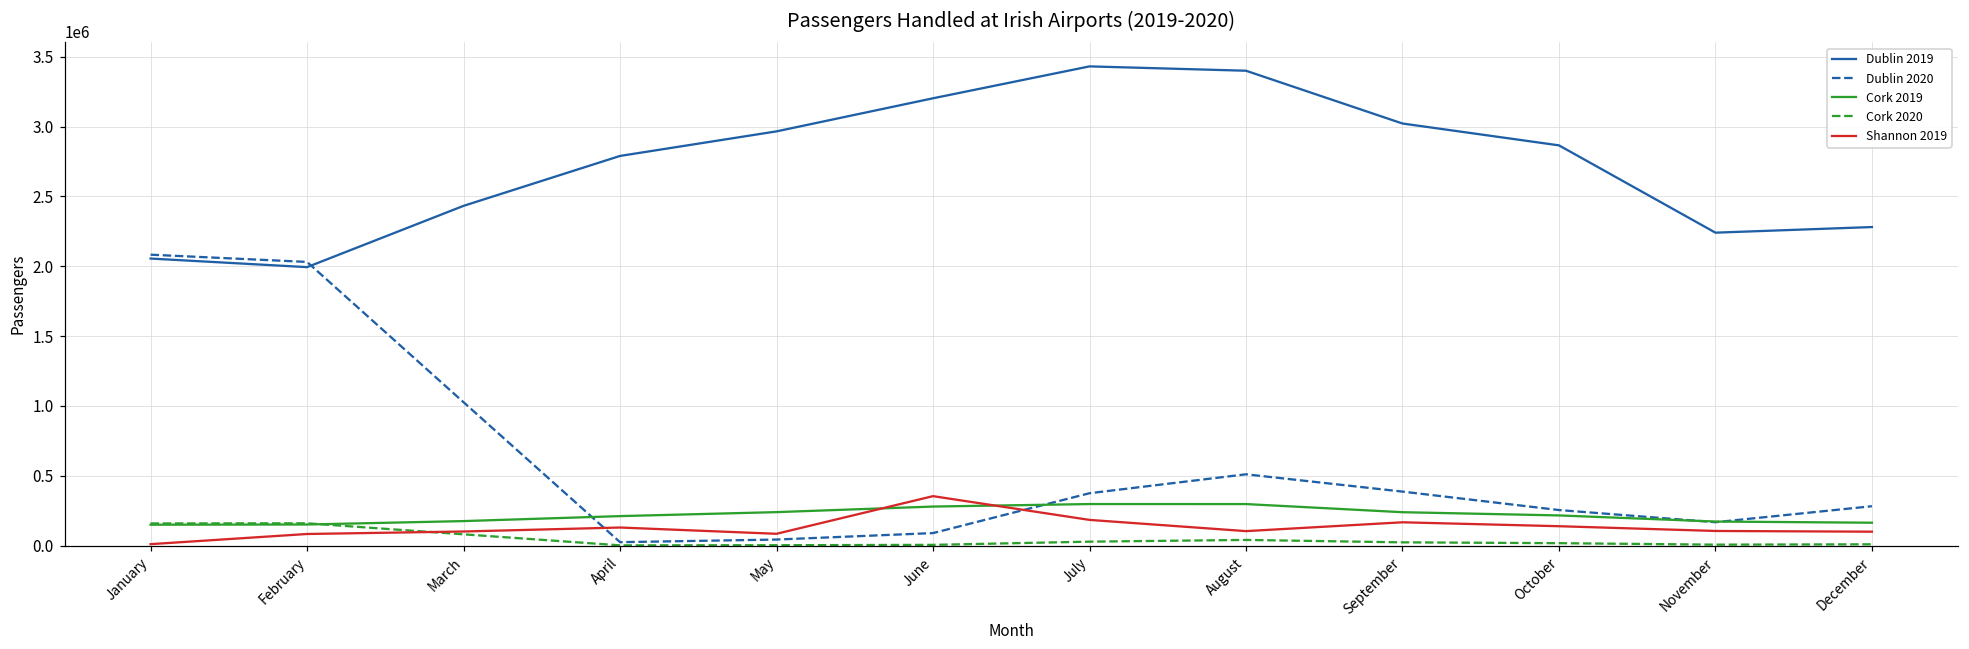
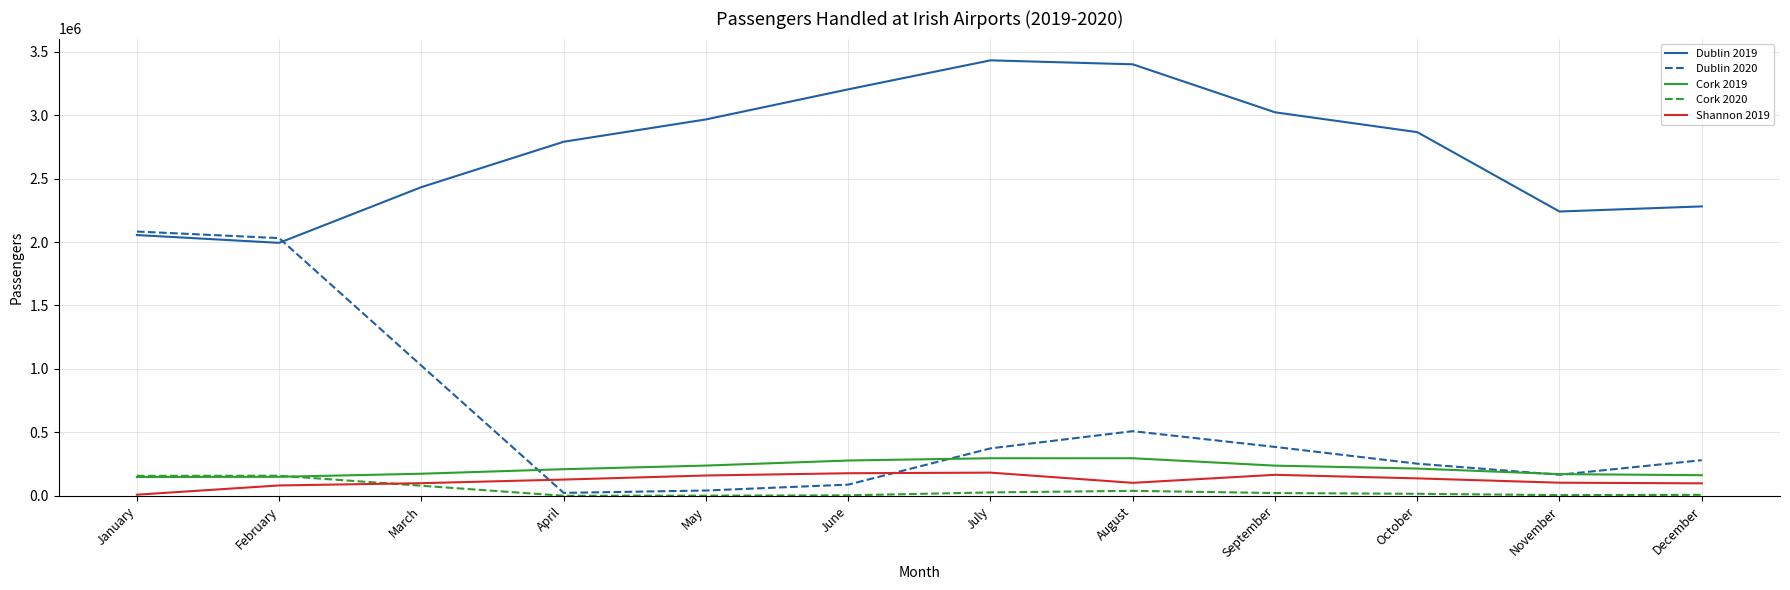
  {
    "Shannon 2019": {
      "January": 10000,
      "February": 80000,
      "April": 130000,
-     "May": 80000,
-     "June": 350000,
+     "May": 160000,
+     "June": 180000,
      "July": 180000,
      "August": 100000,
      "September": 170000,
      "October": 140000,
      "November": 100000,
      "December": 100000
    }
  }
